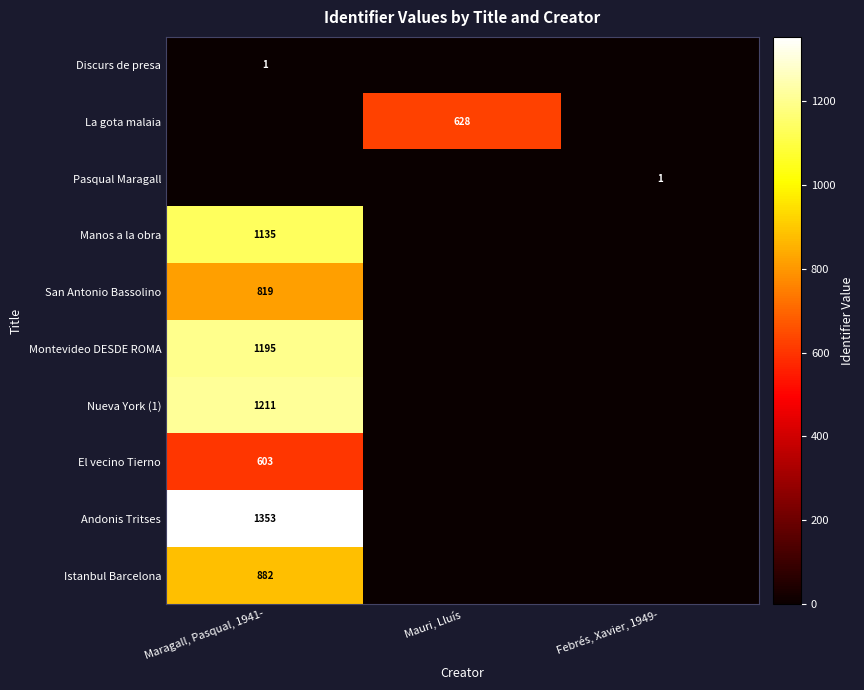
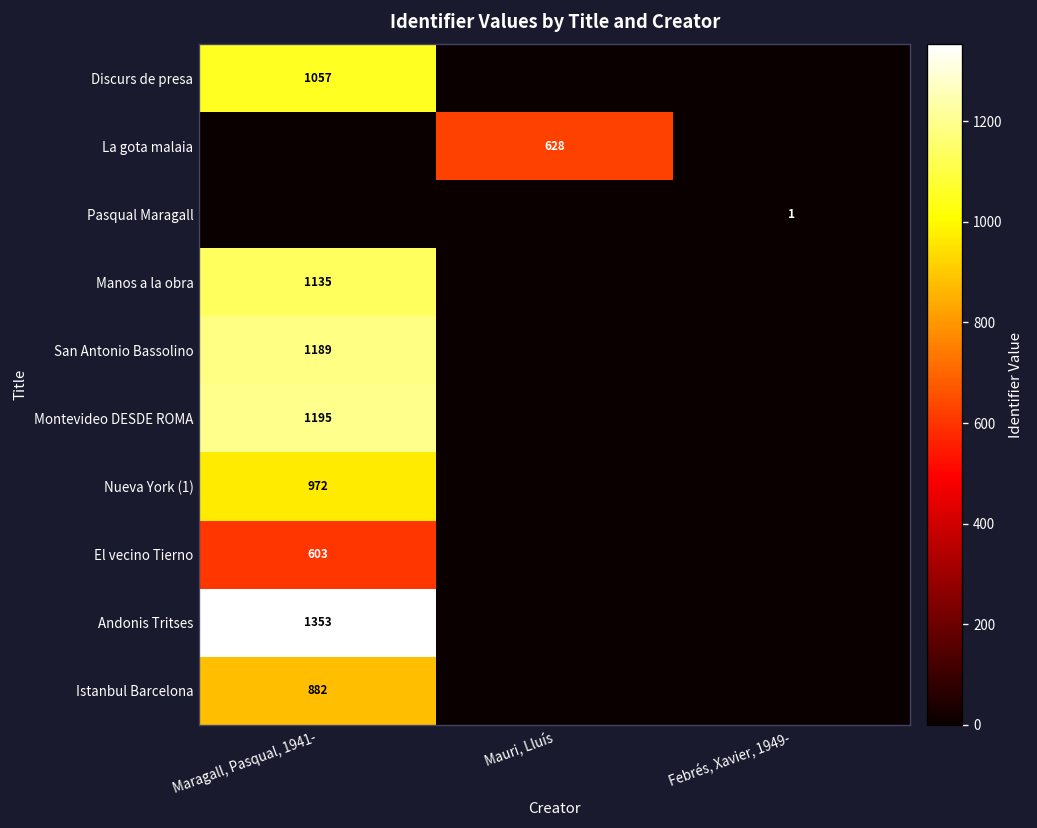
  {
    "Discurs de presa": {
-     "Maragall, Pasqual, 1941-": 1
+     "Maragall, Pasqual, 1941-": 1057
    },
    "La gota malaia": {
      "Mauri, Lluís": 628
    },
    "Pasqual Maragall": {
      "Febrés, Xavier, 1949-": 1
    },
    "Manos a la obra": {
      "Maragall, Pasqual, 1941-": 1135
    },
    "San Antonio Bassolino": {
-     "Maragall, Pasqual, 1941-": 819
+     "Maragall, Pasqual, 1941-": 1189
    },
    "Montevideo DESDE ROMA": {
      "Maragall, Pasqual, 1941-": 1195
    },
    "Nueva York (1)": {
-     "Maragall, Pasqual, 1941-": 1211
+     "Maragall, Pasqual, 1941-": 972
    },
    "El vecino Tierno": {
      "Maragall, Pasqual, 1941-": 603
    },
    "Andonis Tritses": {
      "Maragall, Pasqual, 1941-": 1353
    },
    "Istanbul Barcelona": {
      "Maragall, Pasqual, 1941-": 882
    }
  }
